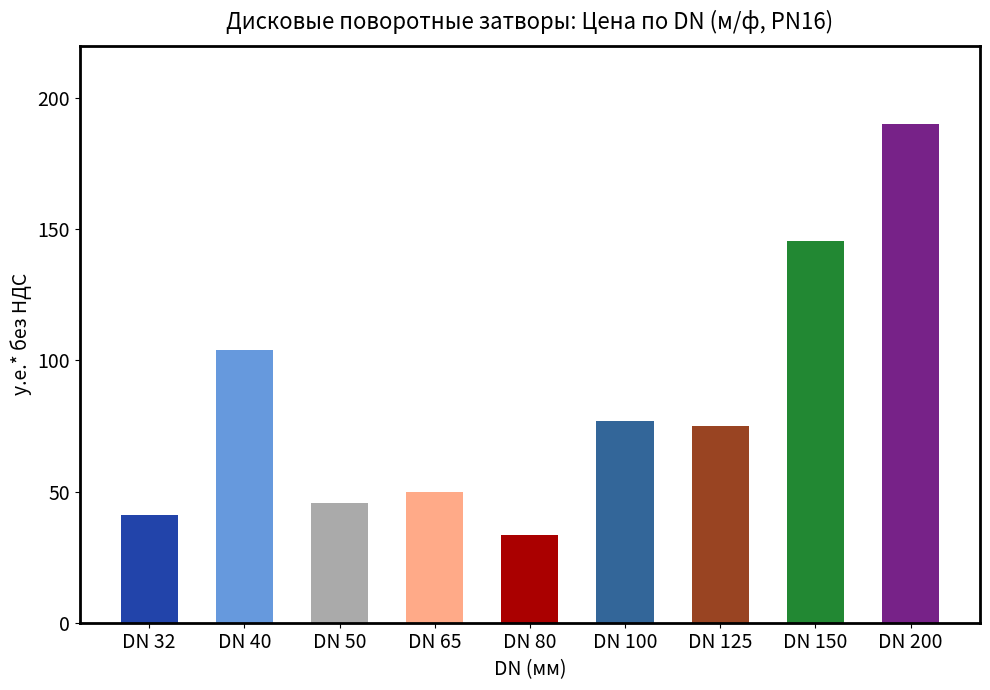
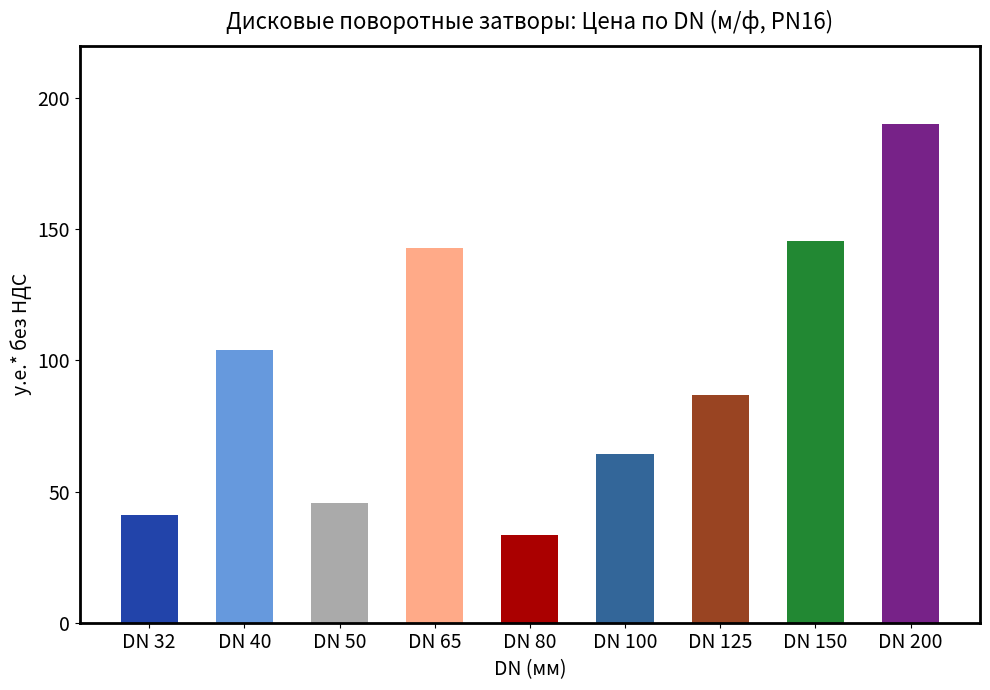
  {
    "DN 32": 41,
    "DN 40": 104,
    "DN 50": 46,
-   "DN 65": 50,
+   "DN 65": 143,
    "DN 80": 33,
-   "DN 100": 77,
-   "DN 125": 75,
+   "DN 100": 65,
+   "DN 125": 87,
    "DN 150": 146,
    "DN 200": 190
  }
